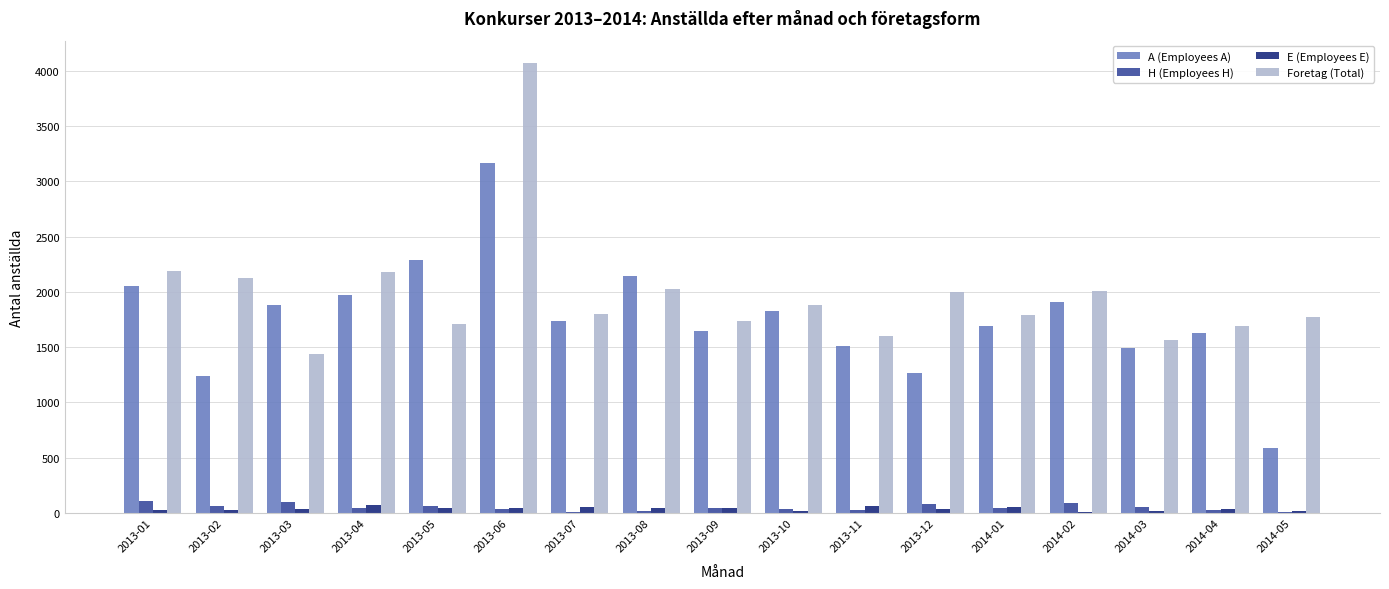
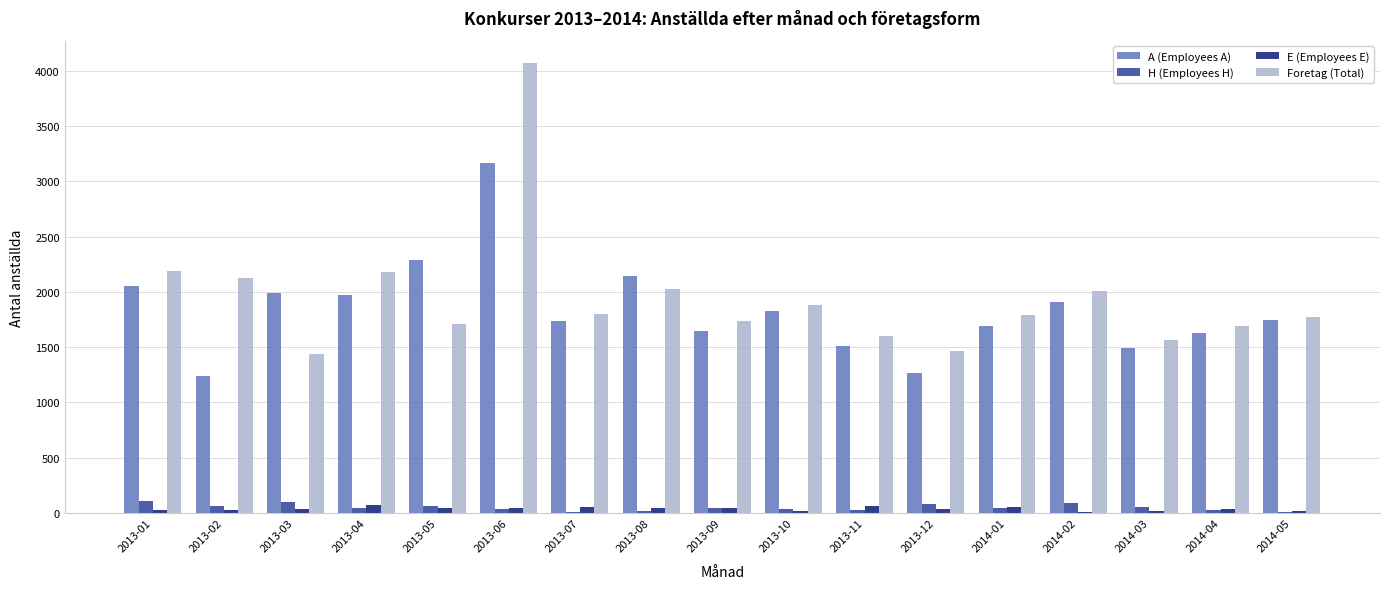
  {
    "A (Employees A)": {
      "2013-01": 2060,
      "2013-02": 1240,
-     "2013-03": 1890,
+     "2013-03": 1990,
      "2013-04": 1970,
      "2013-05": 2290,
      "2013-06": 3170,
      "2013-07": 1740,
      "2013-08": 2140,
      "2013-09": 1650,
      "2013-10": 1830,
      "2013-11": 1520,
      "2013-12": 1270,
      "2014-01": 1690,
      "2014-02": 1910,
      "2014-03": 1500,
      "2014-04": 1630,
-     "2014-05": 590
+     "2014-05": 1740
    },
    "Foretag (Total)": {
      "2013-01": 2190,
      "2013-02": 2120,
      "2013-03": 1440,
      "2013-04": 2180,
      "2013-05": 1710,
      "2013-06": 4070,
      "2013-07": 1800,
      "2013-08": 2030,
      "2013-09": 1740,
      "2013-10": 1880,
      "2013-11": 1600,
-     "2013-12": 2000,
+     "2013-12": 1470,
      "2014-01": 1790,
      "2014-02": 2010,
      "2014-03": 1570,
      "2014-04": 1690,
      "2014-05": 1770
    }
  }
